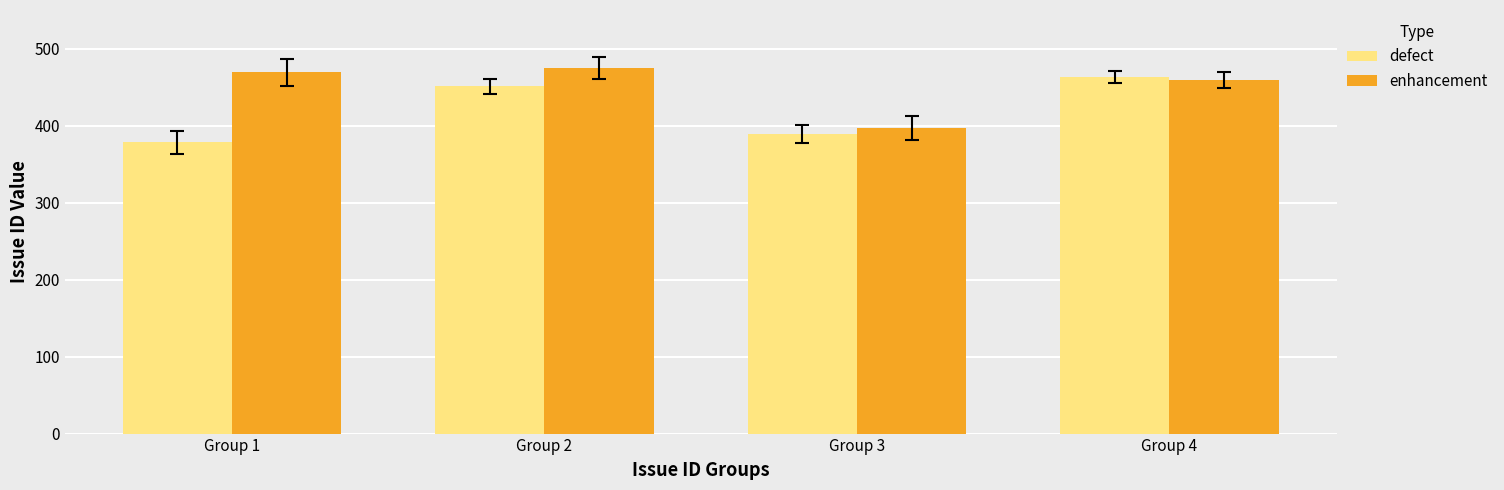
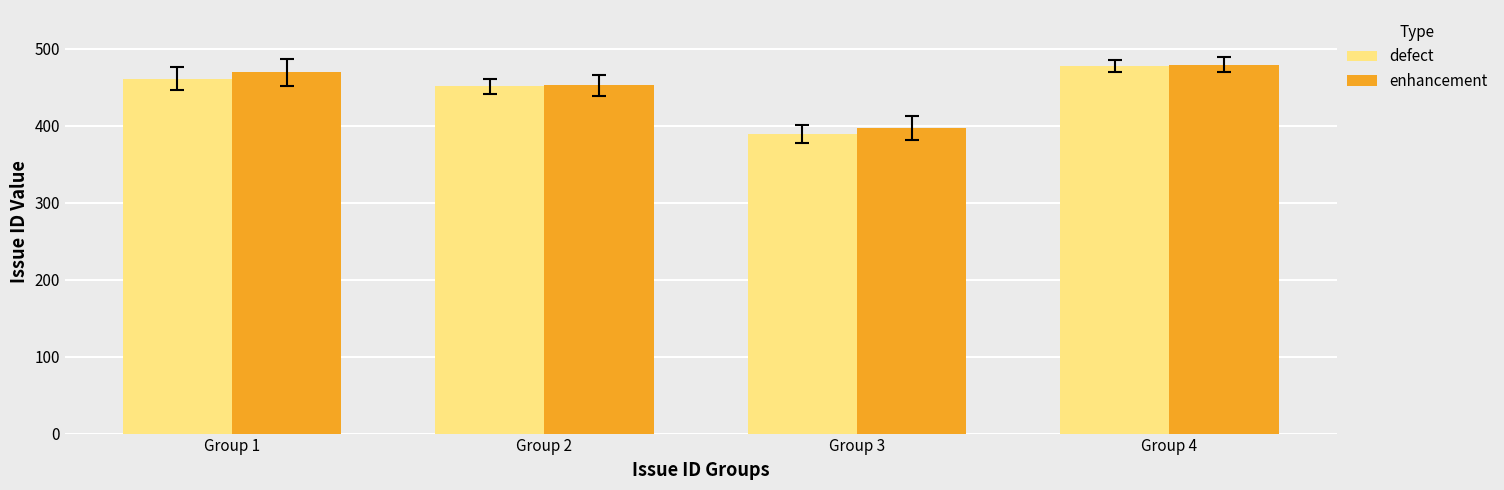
  {
    "defect": {
-     "Group 1": 380,
+     "Group 1": 460,
      "Group 2": 450,
      "Group 3": 390,
-     "Group 4": 460
+     "Group 4": 480
    },
    "enhancement": {
      "Group 1": 470,
-     "Group 2": 480,
+     "Group 2": 450,
      "Group 3": 400,
-     "Group 4": 460
+     "Group 4": 480
    }
  }
